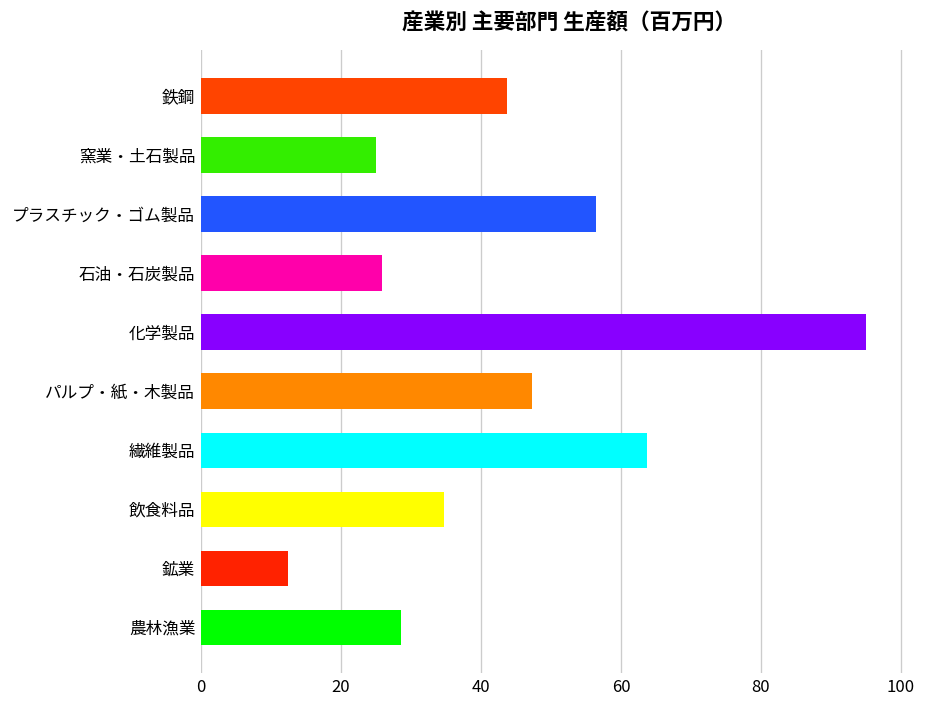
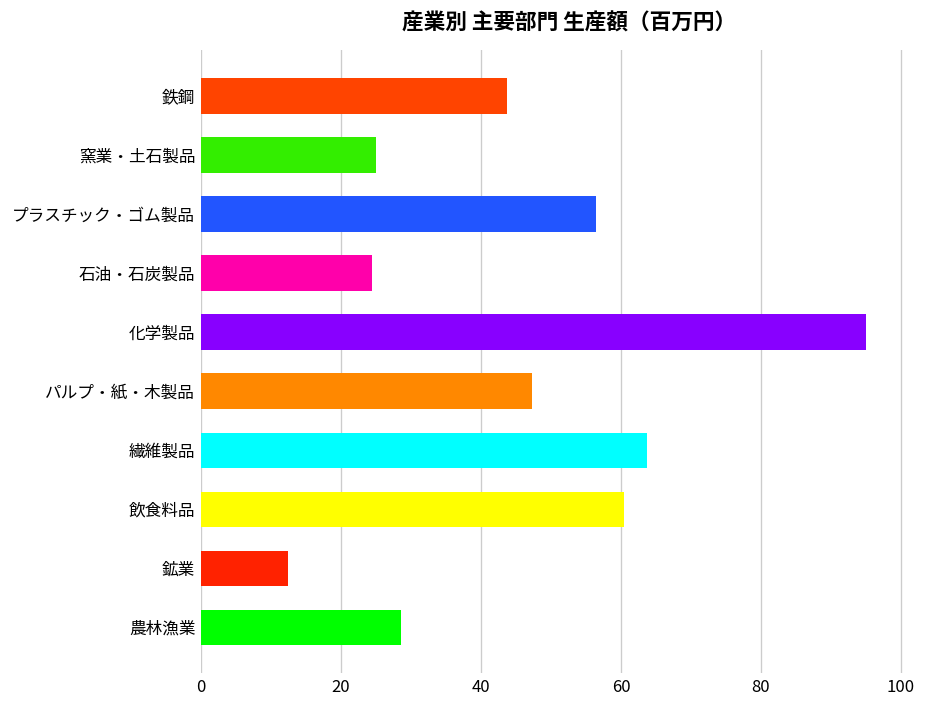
  {
    "鉄鋼": 44,
    "窯業・土石製品": 25,
    "プラスチック・ゴム製品": 56,
-   "石油・石炭製品": 26,
+   "石油・石炭製品": 24,
    "化学製品": 95,
    "パルプ・紙・木製品": 47,
    "繊維製品": 64,
-   "飲食料品": 35,
+   "飲食料品": 60,
    "鉱業": 12,
    "農林漁業": 29
  }
